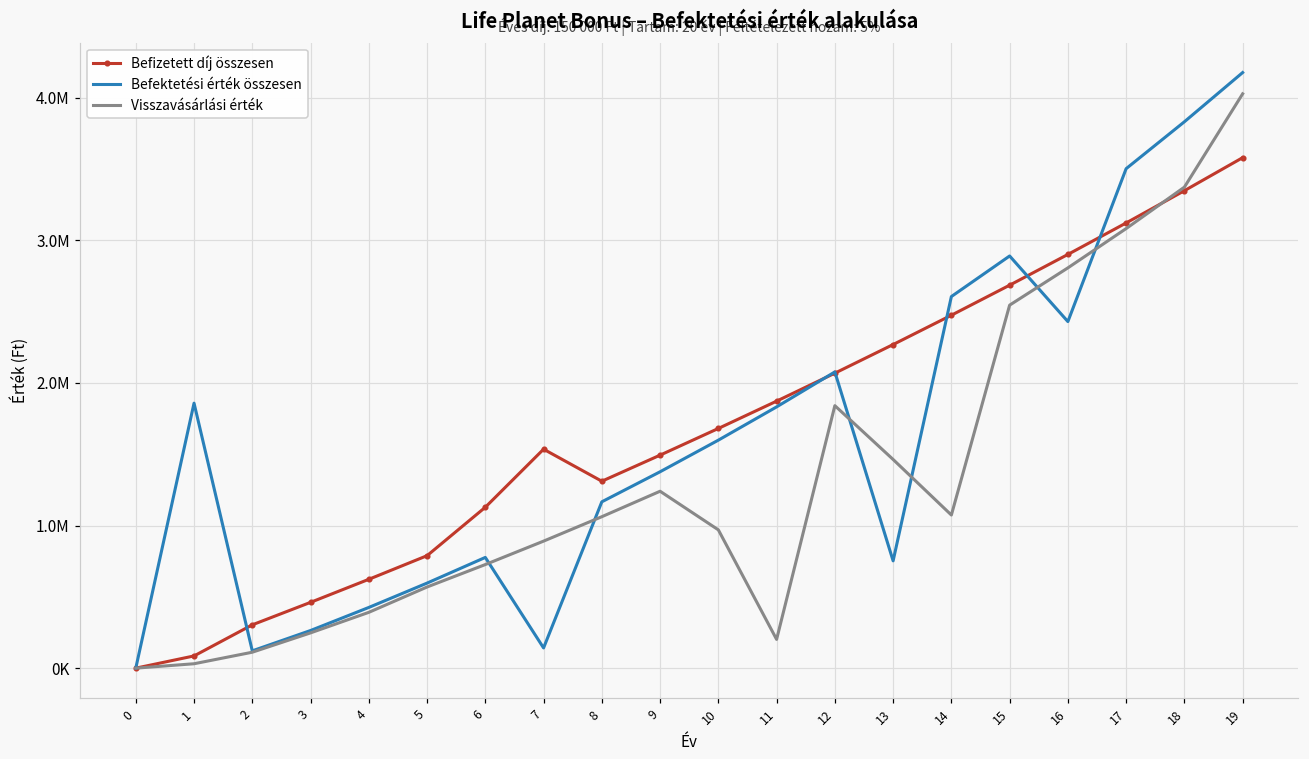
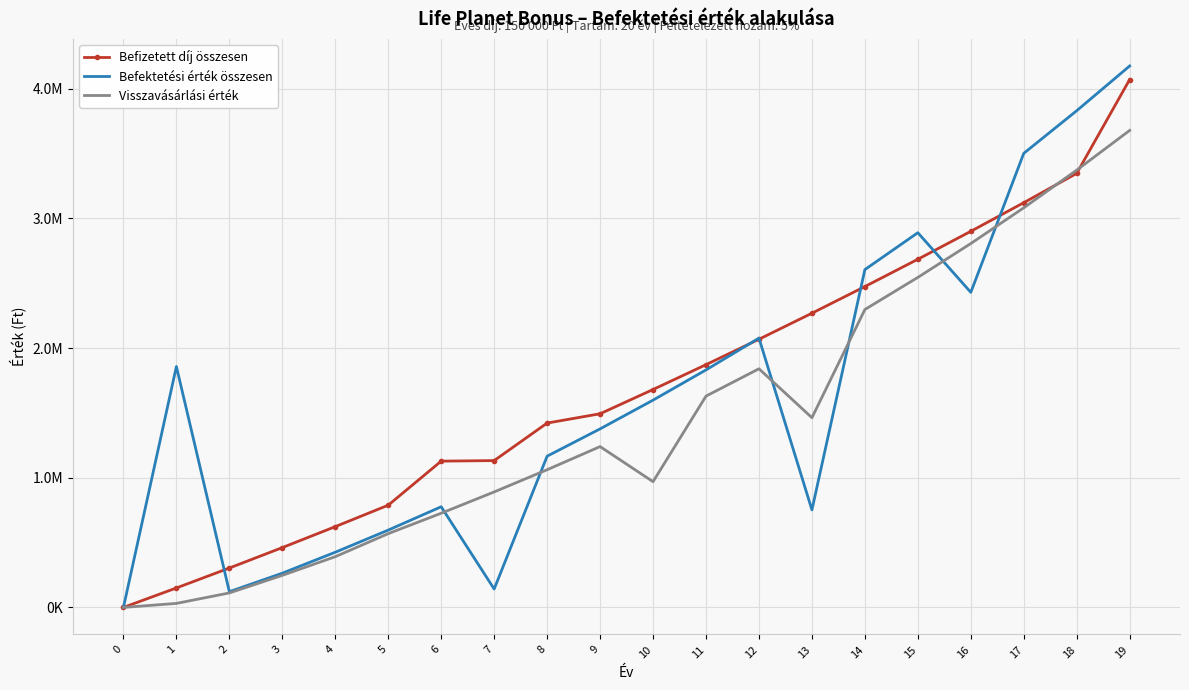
  {
    "Befizetett díj összesen": {
-     "1": 90000,
+     "1": 150000,
      "2": 300000,
      "3": 460000,
      "4": 620000,
      "5": 790000,
      "6": 1130000,
-     "7": 1530000,
-     "8": 1310000,
+     "7": 1130000,
+     "8": 1420000,
      "9": 1490000,
      "10": 1680000,
      "11": 1870000,
      "13": 2270000,
      "14": 2470000,
      "15": 2680000,
      "16": 2900000,
      "17": 3120000,
      "18": 3350000,
-     "19": 3580000
+     "19": 4070000
    },
    "Befektetési érték összesen": {
      "1": 1860000,
      "4": 430000,
      "5": 600000,
      "6": 780000,
      "7": 140000,
      "8": 1170000,
      "9": 1380000,
      "10": 1600000,
      "11": 1830000,
      "13": 750000,
      "14": 2600000,
      "15": 2890000,
      "16": 2430000,
      "17": 3500000,
      "18": 3830000,
      "19": 4170000
    },
    "Visszavásárlási érték": {
      "1": 30000,
      "4": 390000,
      "5": 570000,
      "6": 730000,
      "7": 890000,
      "8": 1060000,
      "9": 1240000,
      "10": 970000,
-     "11": 200000,
+     "11": 1630000,
      "12": 1840000,
      "13": 1460000,
-     "14": 1070000,
+     "14": 2300000,
      "15": 2540000,
      "16": 2810000,
      "17": 3080000,
      "18": 3370000,
-     "19": 4030000
+     "19": 3680000
    }
  }
